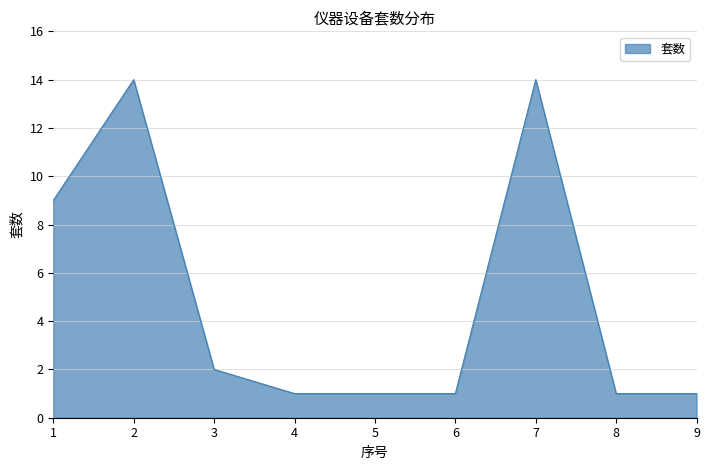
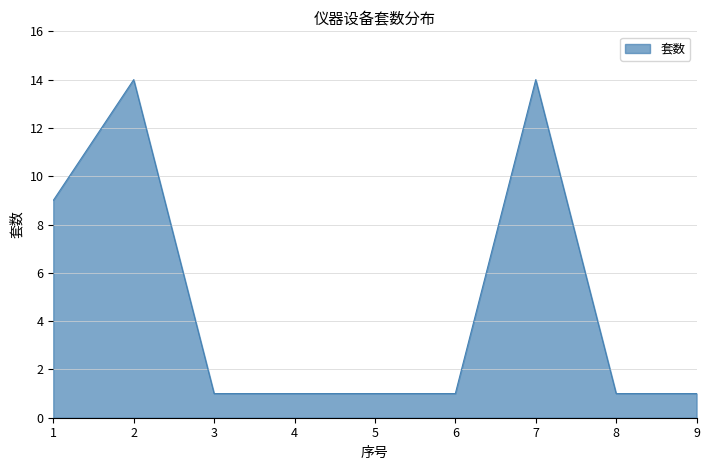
  {
    "1": 9,
    "2": 14,
-   "3": 2,
+   "3": 1,
    "4": 1,
    "5": 1,
    "6": 1,
    "7": 14,
    "8": 1,
    "9": 1
  }
